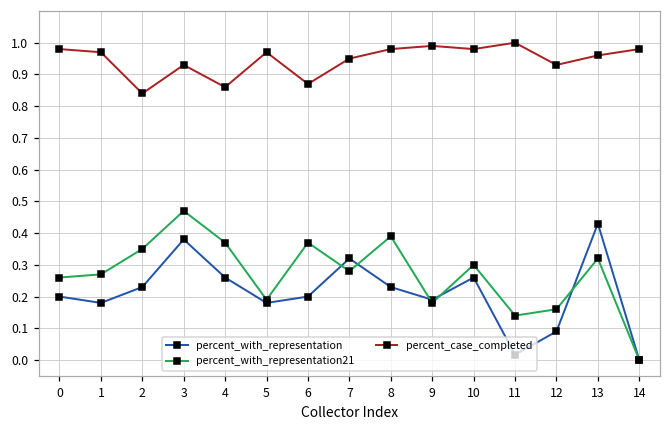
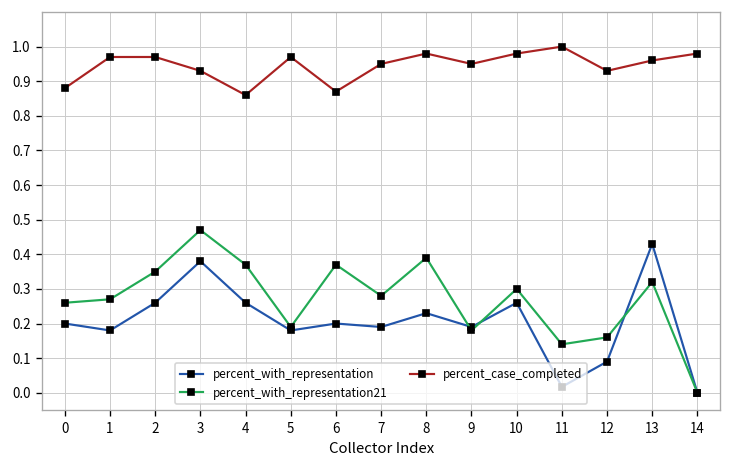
  {
    "percent_with_representation": {
      "0": 0.20,
      "1": 0.18,
-     "2": 0.23,
+     "2": 0.26,
      "3": 0.38,
      "4": 0.26,
      "5": 0.18,
      "6": 0.20,
-     "7": 0.32,
+     "7": 0.19,
      "8": 0.23,
      "9": 0.19,
      "10": 0.26,
      "12": 0.09,
      "13": 0.43
    },
    "percent_with_representation21": {
      "0": 0.26,
      "1": 0.27,
      "2": 0.35,
      "3": 0.47,
      "4": 0.37,
      "5": 0.19,
      "6": 0.37,
      "7": 0.28,
      "8": 0.39,
      "9": 0.18,
      "10": 0.30,
      "11": 0.14,
      "12": 0.16,
      "13": 0.32
    },
    "percent_case_completed": {
-     "0": 0.98,
+     "0": 0.88,
      "1": 0.97,
-     "2": 0.84,
+     "2": 0.97,
      "3": 0.93,
      "4": 0.86,
      "5": 0.97,
      "6": 0.87,
      "7": 0.95,
      "8": 0.98,
-     "9": 0.99,
+     "9": 0.95,
      "10": 0.98,
      "11": 1.00,
      "12": 0.93,
      "13": 0.96,
      "14": 0.98
    }
  }
